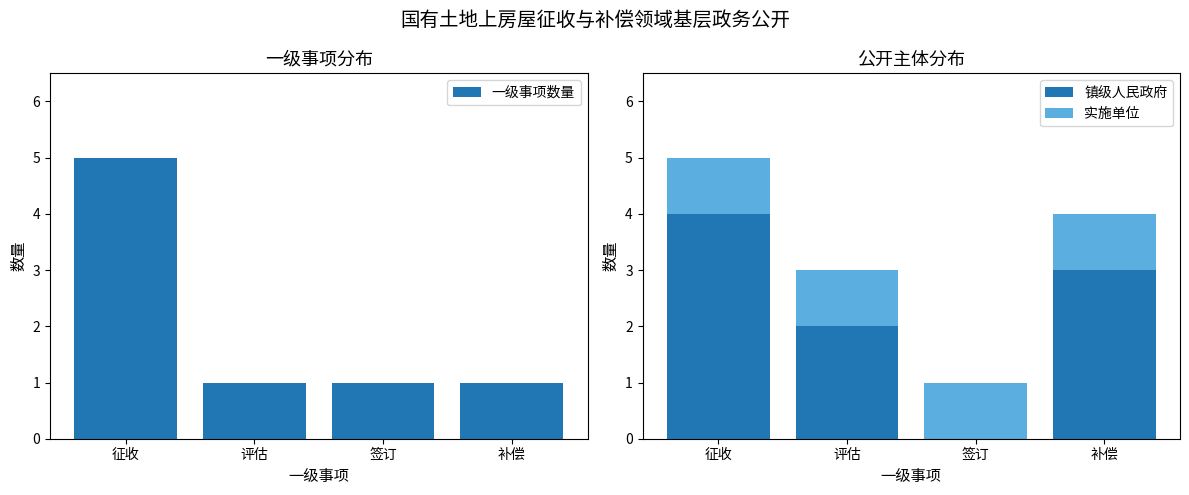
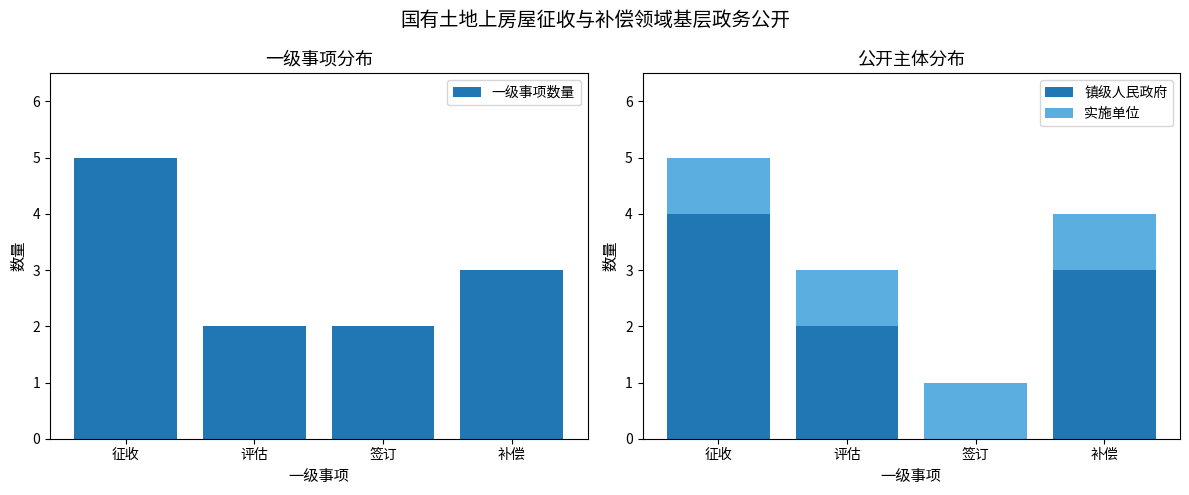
  {
    "一级事项分布": {
      "征收": 5,
-     "评估": 1,
-     "签订": 1,
-     "补偿": 1
+     "评估": 2,
+     "签订": 2,
+     "补偿": 3
    },
    "公开主体分布": {
      "镇级人民政府": {
        "征收": 4.0,
        "评估": 2.0,
        "签订": 0.0,
        "补偿": 3.0
      }
    }
  }
